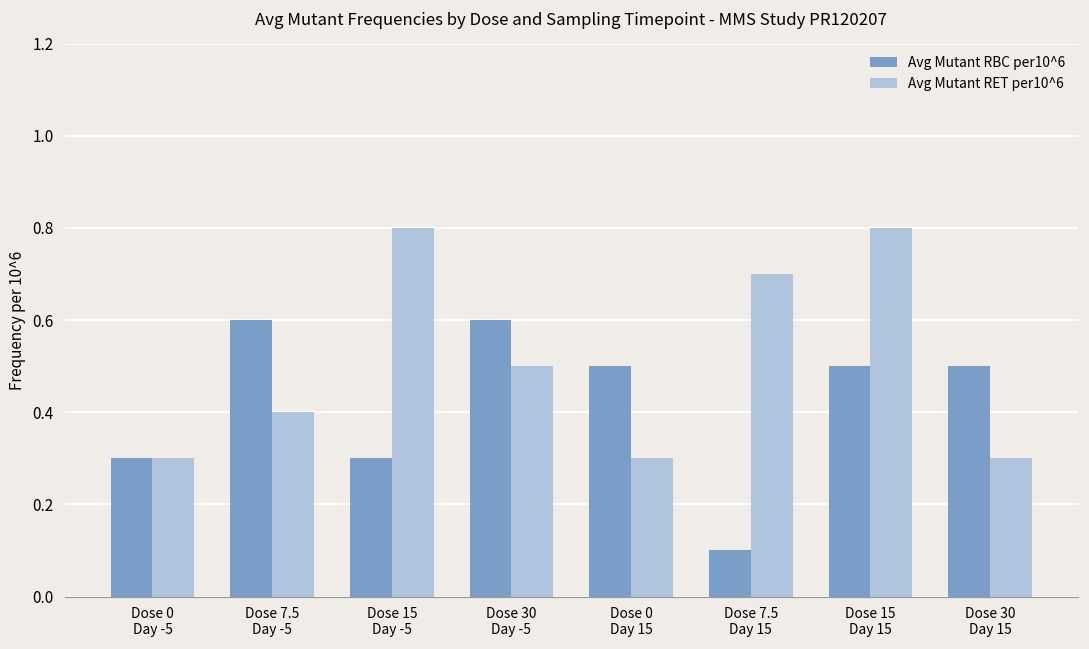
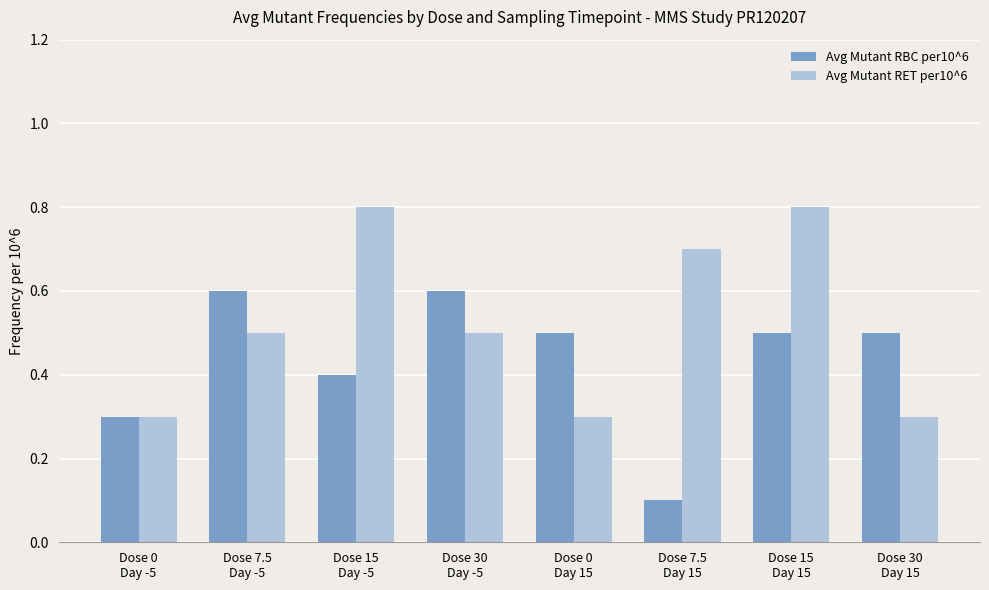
  {
    "Avg Mutant RBC per10^6": {
      "Dose 0 Day -5": 0.3,
      "Dose 7.5 Day -5": 0.6,
-     "Dose 15 Day -5": 0.3,
+     "Dose 15 Day -5": 0.4,
      "Dose 30 Day -5": 0.6,
      "Dose 0 Day 15": 0.5,
      "Dose 7.5 Day 15": 0.1,
      "Dose 15 Day 15": 0.5,
      "Dose 30 Day 15": 0.5
    },
    "Avg Mutant RET per10^6": {
      "Dose 0 Day -5": 0.3,
-     "Dose 7.5 Day -5": 0.4,
+     "Dose 7.5 Day -5": 0.5,
      "Dose 15 Day -5": 0.8,
      "Dose 30 Day -5": 0.5,
      "Dose 0 Day 15": 0.3,
      "Dose 7.5 Day 15": 0.7,
      "Dose 15 Day 15": 0.8,
      "Dose 30 Day 15": 0.3
    }
  }
